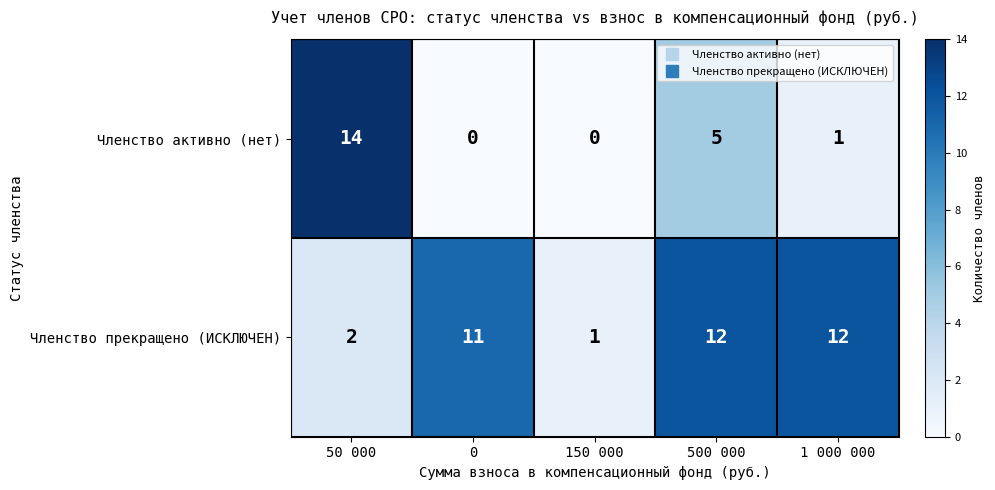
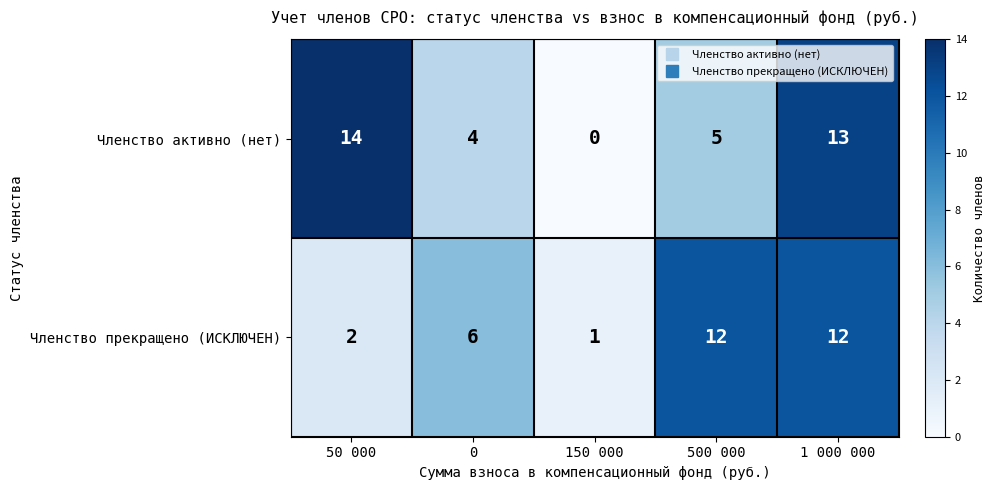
  {
    "Членство активно (нет)": {
      "50 000": 14,
-     "0": 0,
+     "0": 4,
      "150 000": 0,
      "500 000": 5,
-     "1 000 000": 1
+     "1 000 000": 13
    },
    "Членство прекращено (ИСКЛЮЧЕН)": {
      "50 000": 2,
-     "0": 11,
+     "0": 6,
      "150 000": 1,
      "500 000": 12,
      "1 000 000": 12
    }
  }
